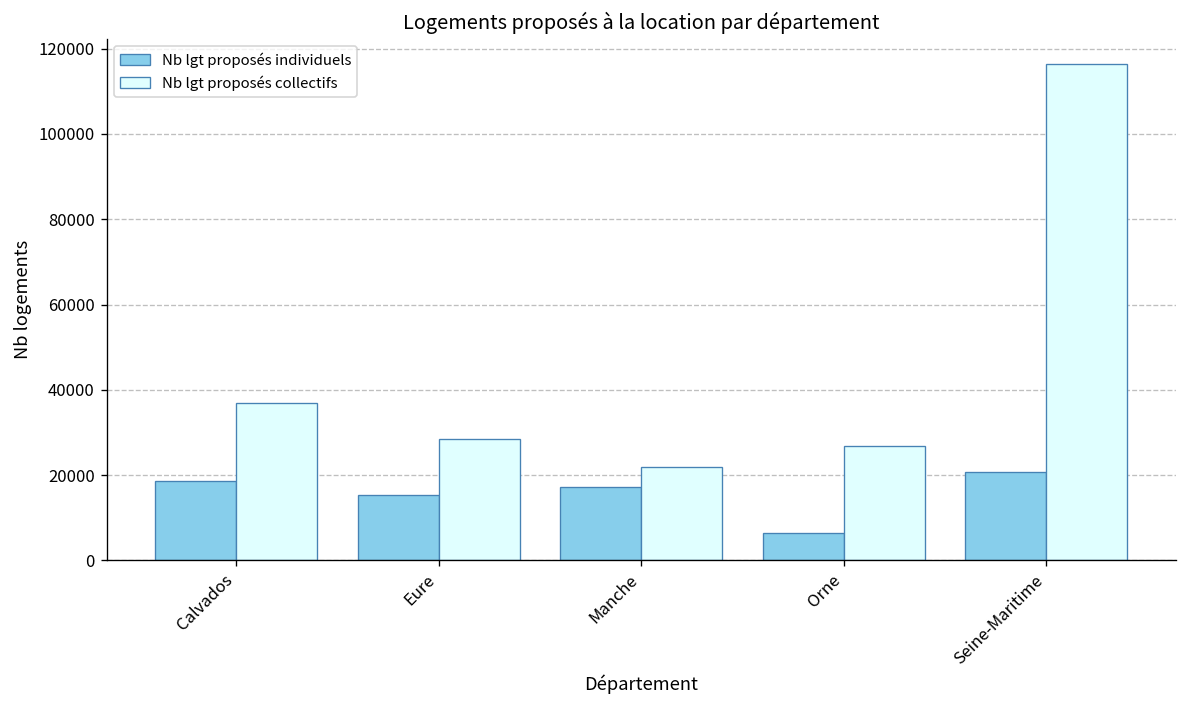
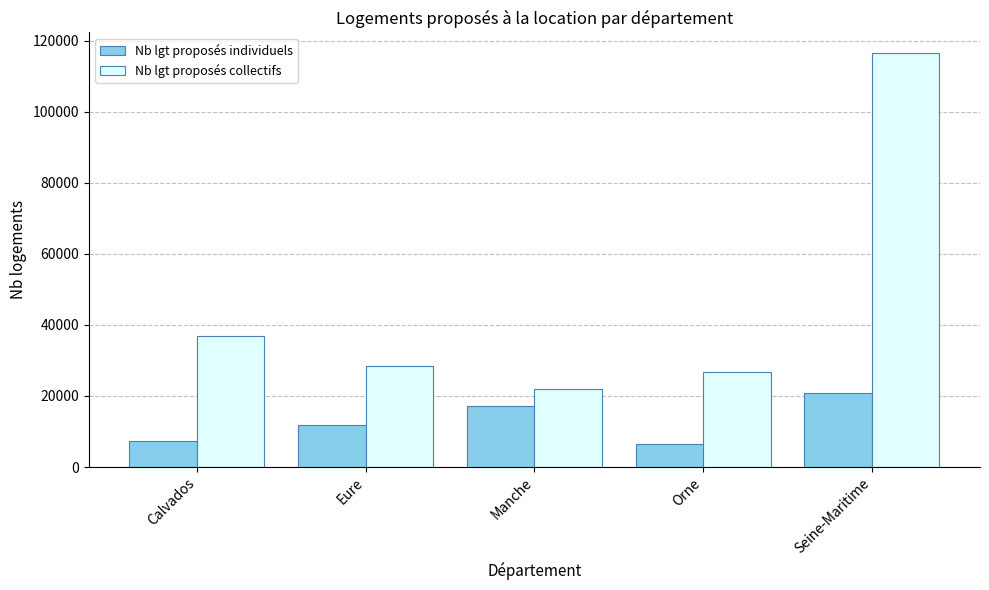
  {
    "Nb lgt proposés individuels": {
-     "Calvados": 19000,
-     "Eure": 15000,
+     "Calvados": 7000,
+     "Eure": 12000,
      "Manche": 17000,
      "Orne": 7000,
      "Seine-Maritime": 21000
    },
    "Nb lgt proposés collectifs": {
      "Calvados": 37000,
      "Eure": 28000,
      "Manche": 22000,
      "Orne": 27000,
      "Seine-Maritime": 116000
    }
  }
